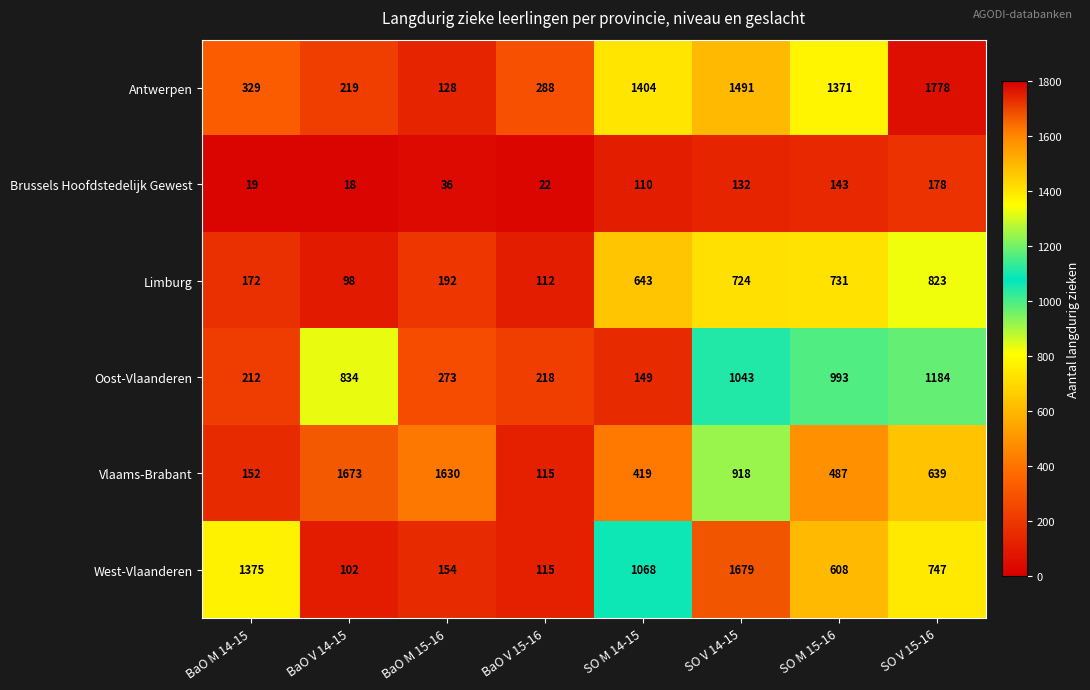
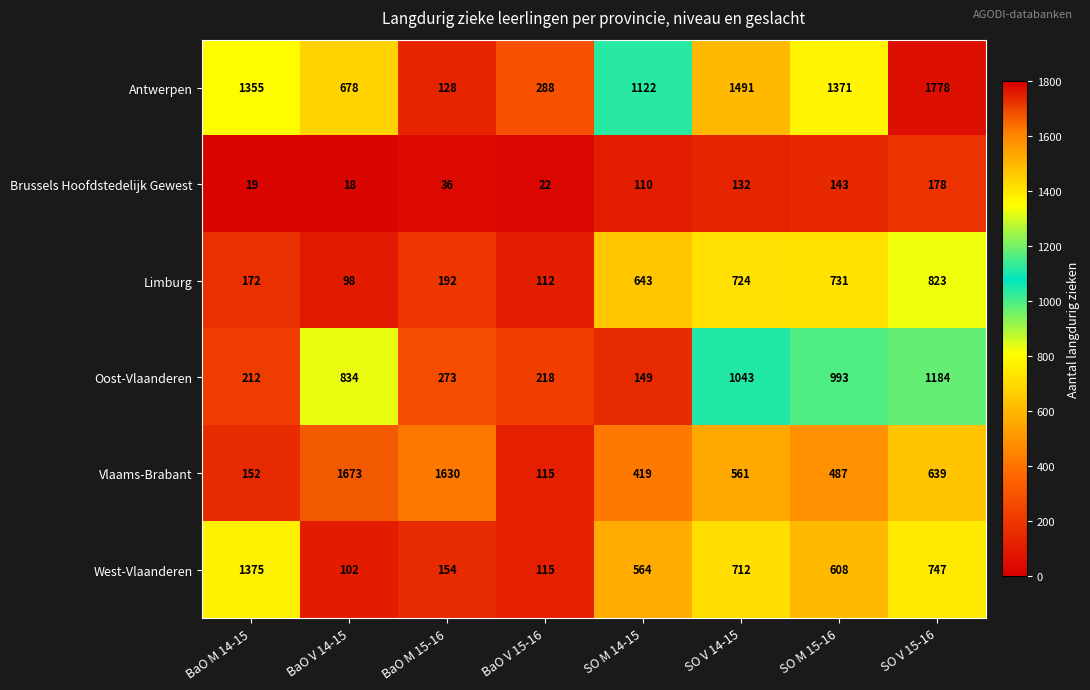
  {
    "Antwerpen": {
-     "BaO M 14-15": 329,
-     "BaO V 14-15": 219,
+     "BaO M 14-15": 1355,
+     "BaO V 14-15": 678,
      "BaO M 15-16": 128,
      "BaO V 15-16": 288,
-     "SO M 14-15": 1404,
+     "SO M 14-15": 1122,
      "SO V 14-15": 1491,
      "SO M 15-16": 1371,
      "SO V 15-16": 1778
    },
    "Brussels Hoofdstedelijk Gewest": {
      "BaO M 14-15": 19,
      "BaO V 14-15": 18,
      "BaO M 15-16": 36,
      "BaO V 15-16": 22,
      "SO M 14-15": 110,
      "SO V 14-15": 132,
      "SO M 15-16": 143,
      "SO V 15-16": 178
    },
    "Limburg": {
      "BaO M 14-15": 172,
      "BaO V 14-15": 98,
      "BaO M 15-16": 192,
      "BaO V 15-16": 112,
      "SO M 14-15": 643,
      "SO V 14-15": 724,
      "SO M 15-16": 731,
      "SO V 15-16": 823
    },
    "Oost-Vlaanderen": {
      "BaO M 14-15": 212,
      "BaO V 14-15": 834,
      "BaO M 15-16": 273,
      "BaO V 15-16": 218,
      "SO M 14-15": 149,
      "SO V 14-15": 1043,
      "SO M 15-16": 993,
      "SO V 15-16": 1184
    },
    "Vlaams-Brabant": {
      "BaO M 14-15": 152,
      "BaO V 14-15": 1673,
      "BaO M 15-16": 1630,
      "BaO V 15-16": 115,
      "SO M 14-15": 419,
-     "SO V 14-15": 918,
+     "SO V 14-15": 561,
      "SO M 15-16": 487,
      "SO V 15-16": 639
    },
    "West-Vlaanderen": {
      "BaO M 14-15": 1375,
      "BaO V 14-15": 102,
      "BaO M 15-16": 154,
      "BaO V 15-16": 115,
-     "SO M 14-15": 1068,
-     "SO V 14-15": 1679,
+     "SO M 14-15": 564,
+     "SO V 14-15": 712,
      "SO M 15-16": 608,
      "SO V 15-16": 747
    }
  }
